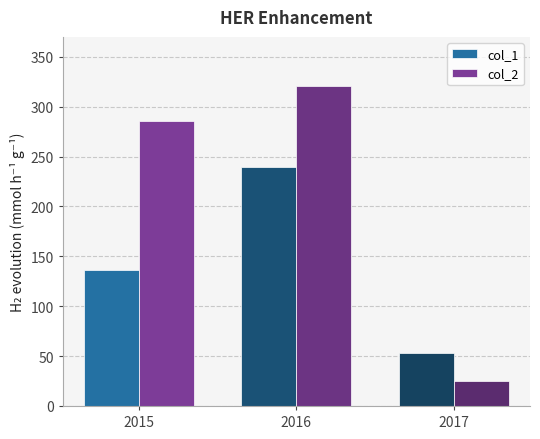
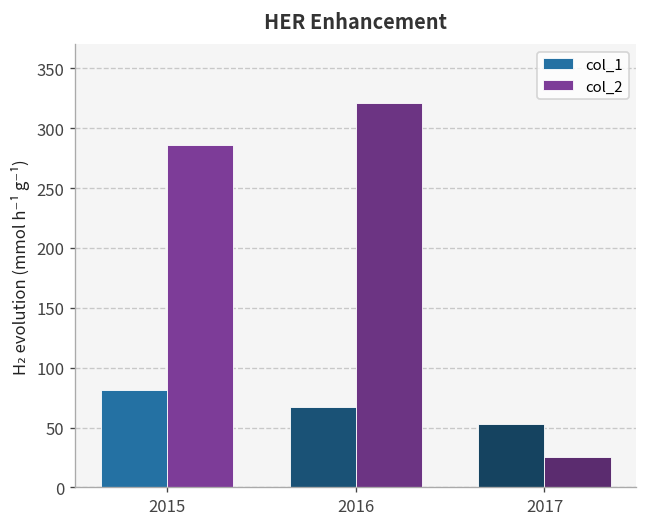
  {
    "col_1": {
-     "2015": 140,
-     "2016": 240,
+     "2015": 80,
+     "2016": 70,
      "2017": 50
    },
    "col_2": {
      "2015": 290,
      "2016": 320,
      "2017": 30
    }
  }
